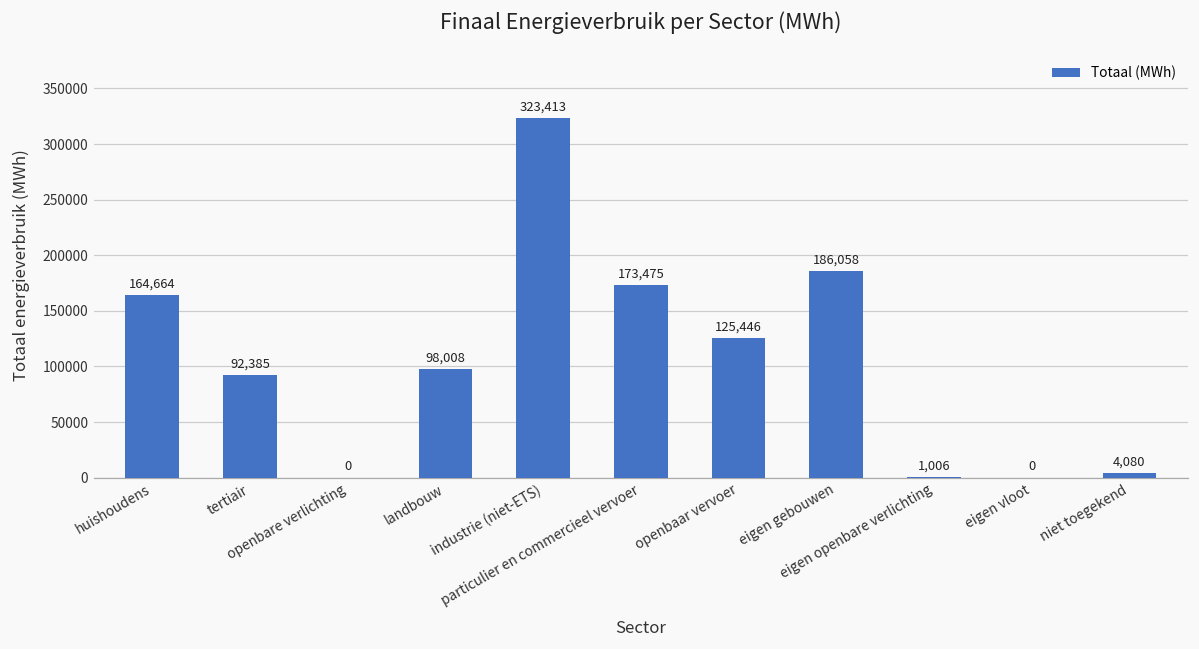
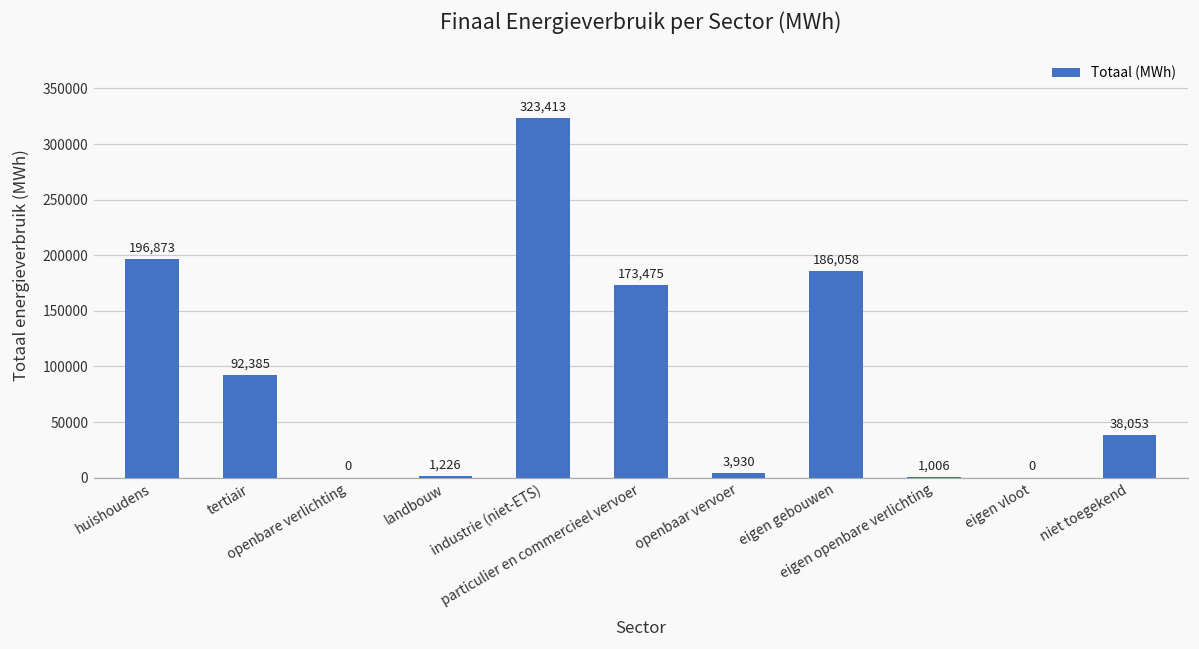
  {
-   "huishoudens": "164,664",
+   "huishoudens": "196,873",
    "tertiair": "92,385",
    "openbare verlichting": "0",
-   "landbouw": "98,008",
+   "landbouw": "1,226",
    "industrie (niet-ETS)": "323,413",
    "particulier en commercieel vervoer": "173,475",
-   "openbaar vervoer": "125,446",
+   "openbaar vervoer": "3,930",
    "eigen gebouwen": "186,058",
    "eigen openbare verlichting": "1,006",
    "eigen vloot": "0",
-   "niet toegekend": "4,080"
+   "niet toegekend": "38,053"
  }
